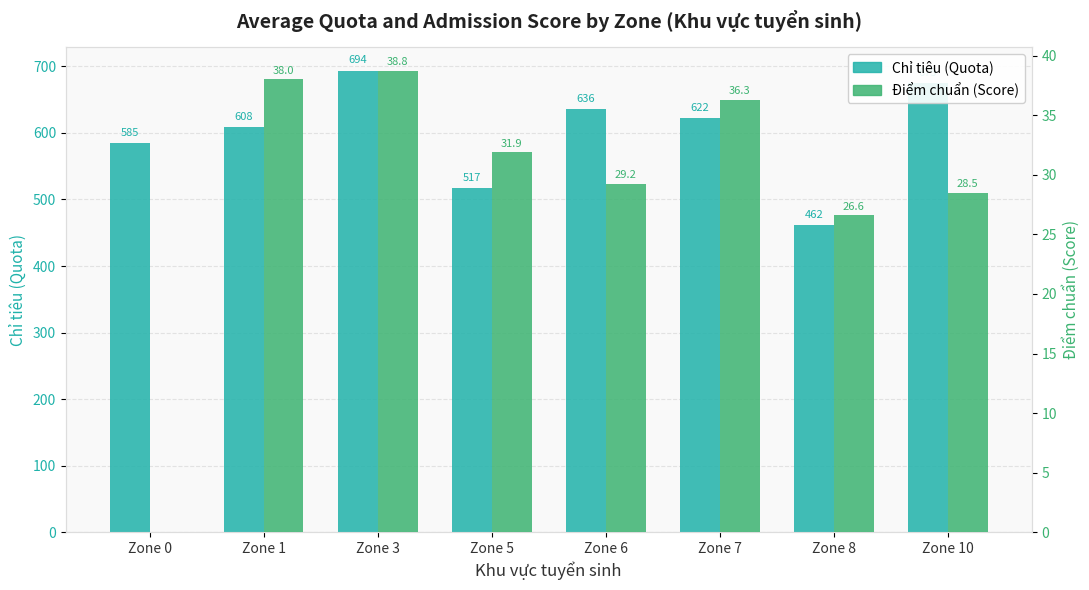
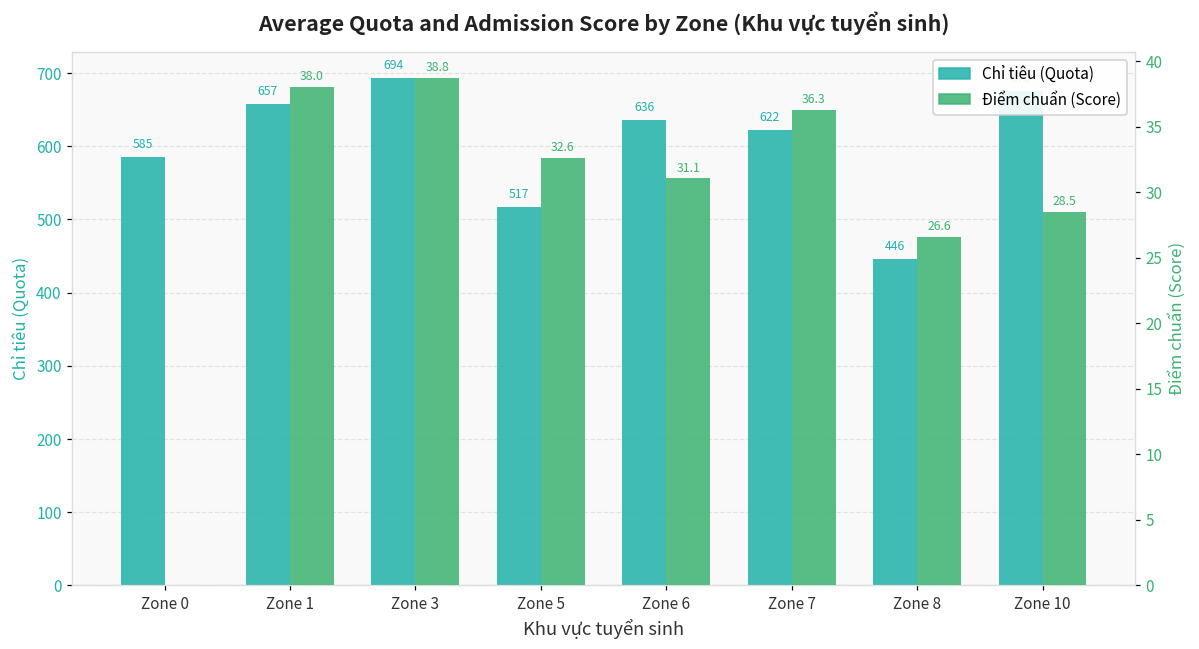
  {
    "Chỉ tiêu (Quota)": {
      "Zone 0": 585,
-     "Zone 1": 608,
+     "Zone 1": 657,
      "Zone 3": 694,
      "Zone 5": 517,
      "Zone 6": 636,
      "Zone 7": 622,
-     "Zone 8": 462
+     "Zone 8": 446
    },
    "Điểm chuẩn (Score)": {
      "Zone 1": 38.0,
      "Zone 3": 38.8,
-     "Zone 5": 31.9,
-     "Zone 6": 29.2,
+     "Zone 5": 32.6,
+     "Zone 6": 31.1,
      "Zone 7": 36.3,
      "Zone 8": 26.6,
      "Zone 10": 28.5
    }
  }
